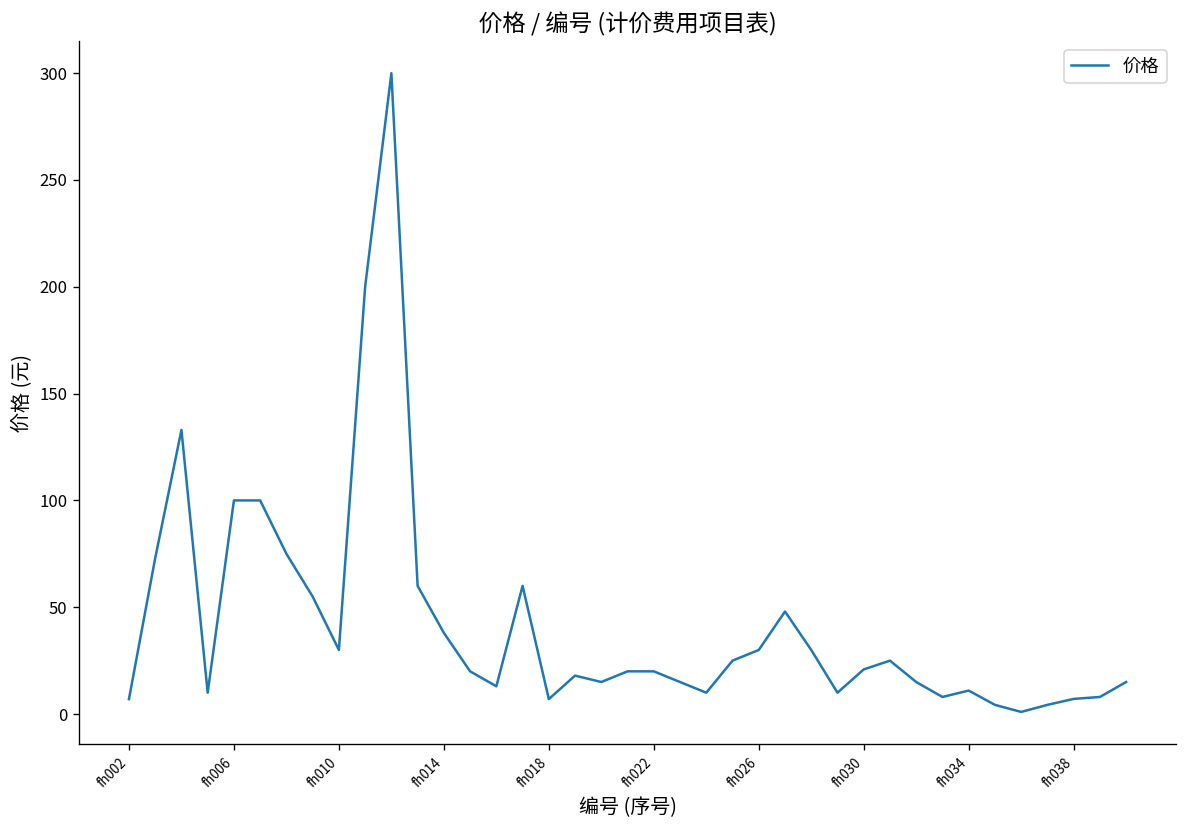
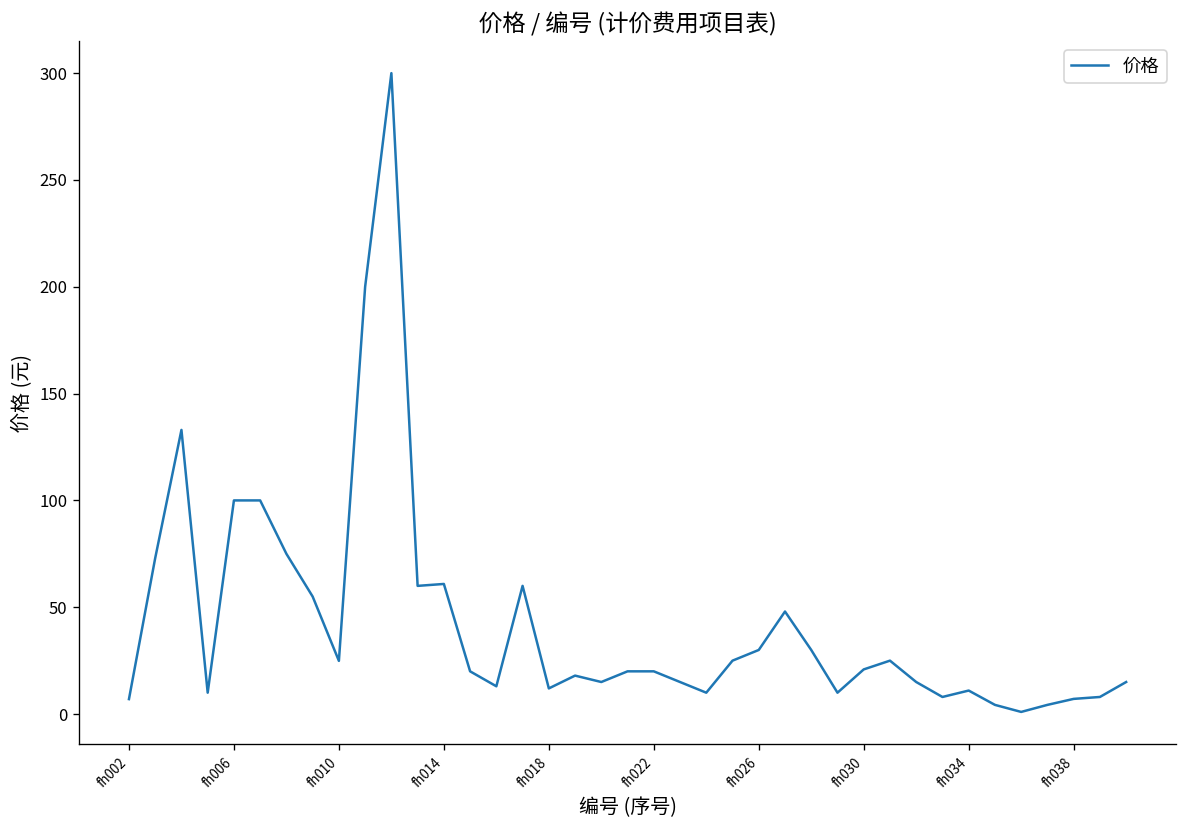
  {
    "fh002": 7,
    "fh006": 100,
-   "fh010": 30,
-   "fh014": 38,
-   "fh018": 7,
+   "fh010": 25,
+   "fh014": 61,
+   "fh018": 12,
    "fh022": 20,
    "fh026": 30,
    "fh030": 21,
    "fh034": 11,
    "fh038": 7
  }
